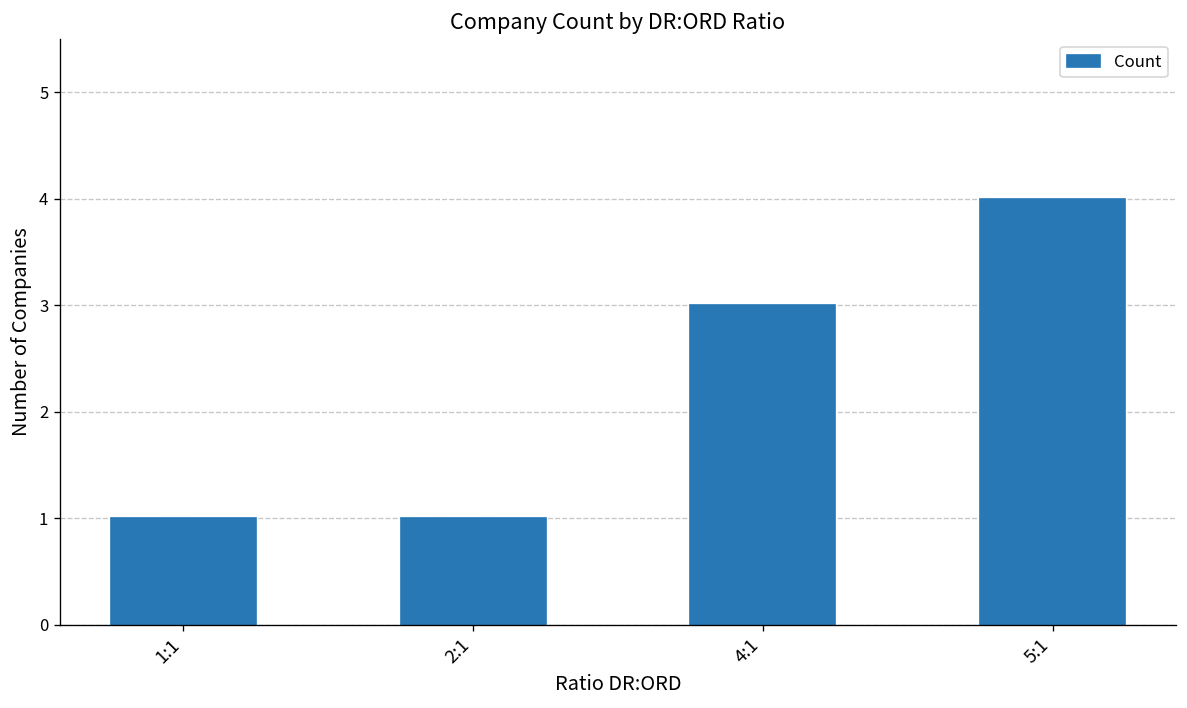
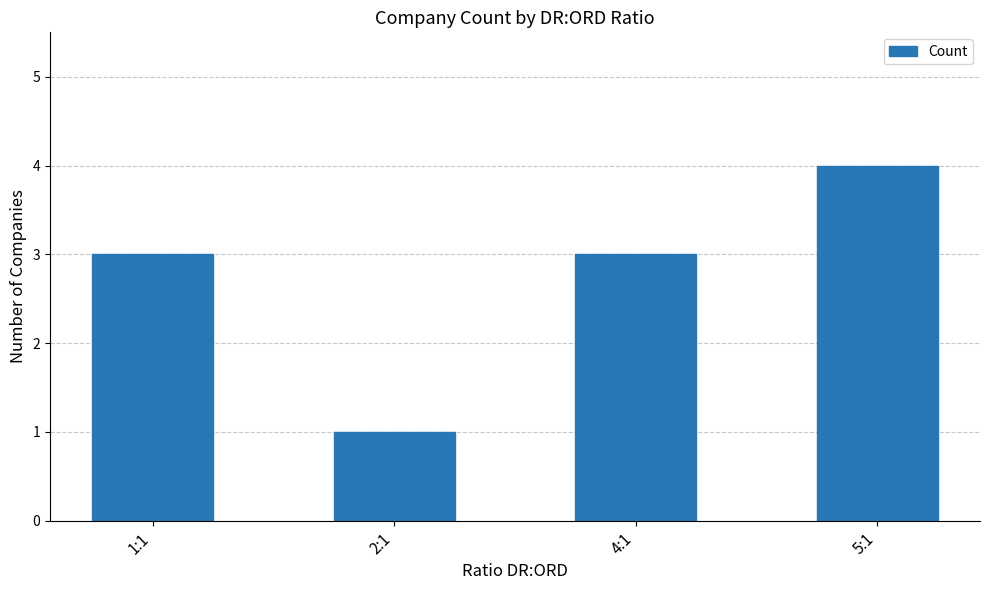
  {
-   "1:1": 1,
+   "1:1": 3,
    "2:1": 1,
    "4:1": 3,
    "5:1": 4
  }
